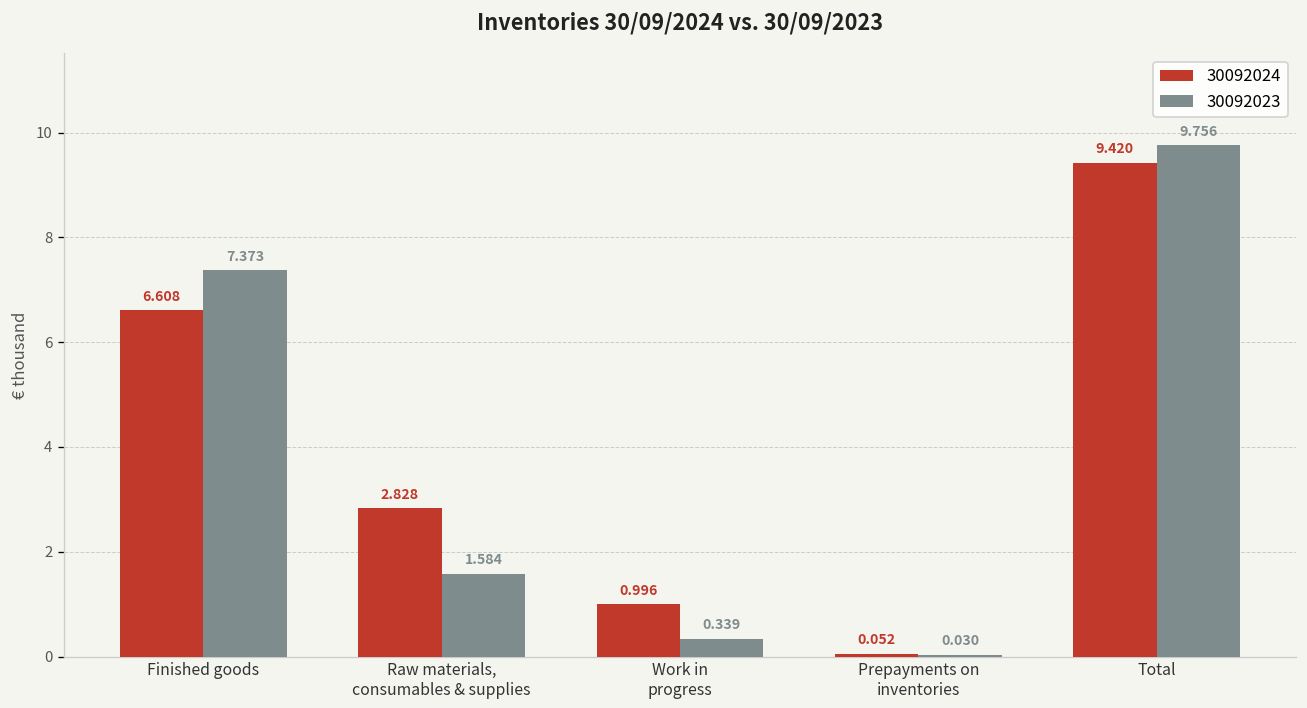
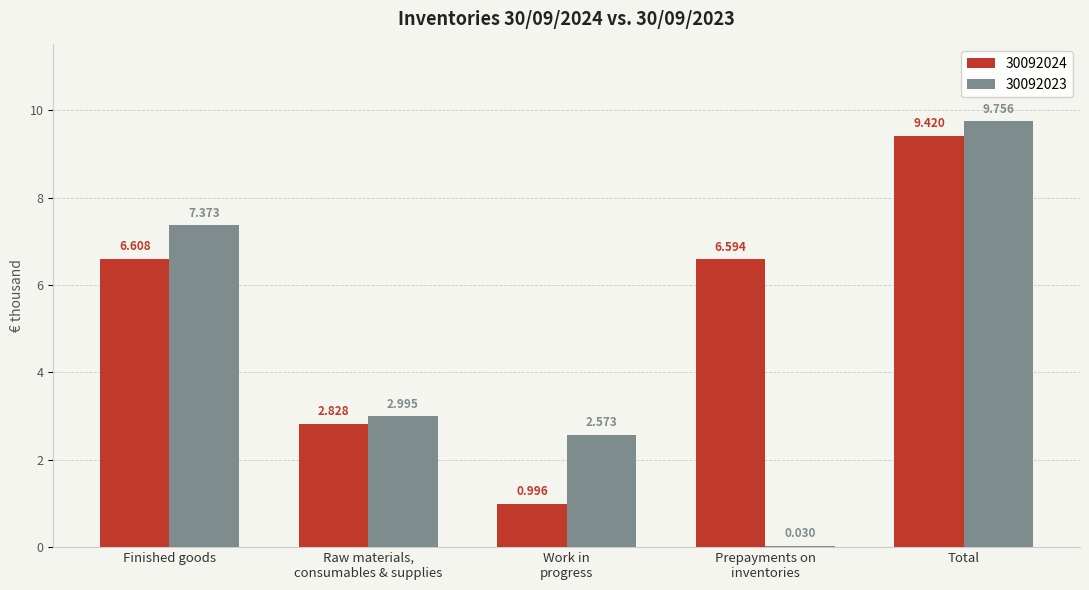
  {
    "30092024": {
      "Finished goods": 6.608,
      "Raw materials, consumables & supplies": 2.828,
      "Work in progress": 0.996,
-     "Prepayments on inventories": 0.052,
+     "Prepayments on inventories": 6.594,
      "Total": 9.420
    },
    "30092023": {
      "Finished goods": 7.373,
-     "Raw materials, consumables & supplies": 1.584,
-     "Work in progress": 0.339,
+     "Raw materials, consumables & supplies": 2.995,
+     "Work in progress": 2.573,
      "Prepayments on inventories": 0.030,
      "Total": 9.756
    }
  }
